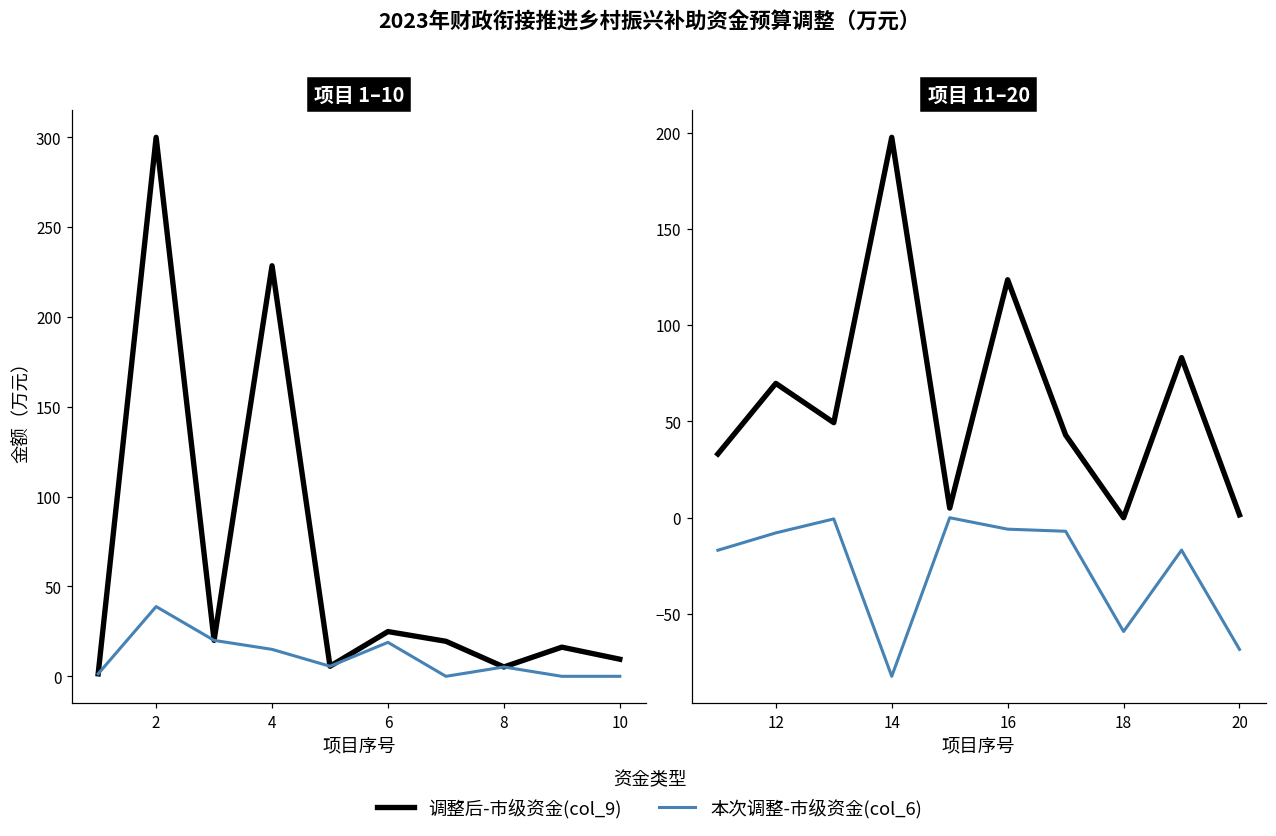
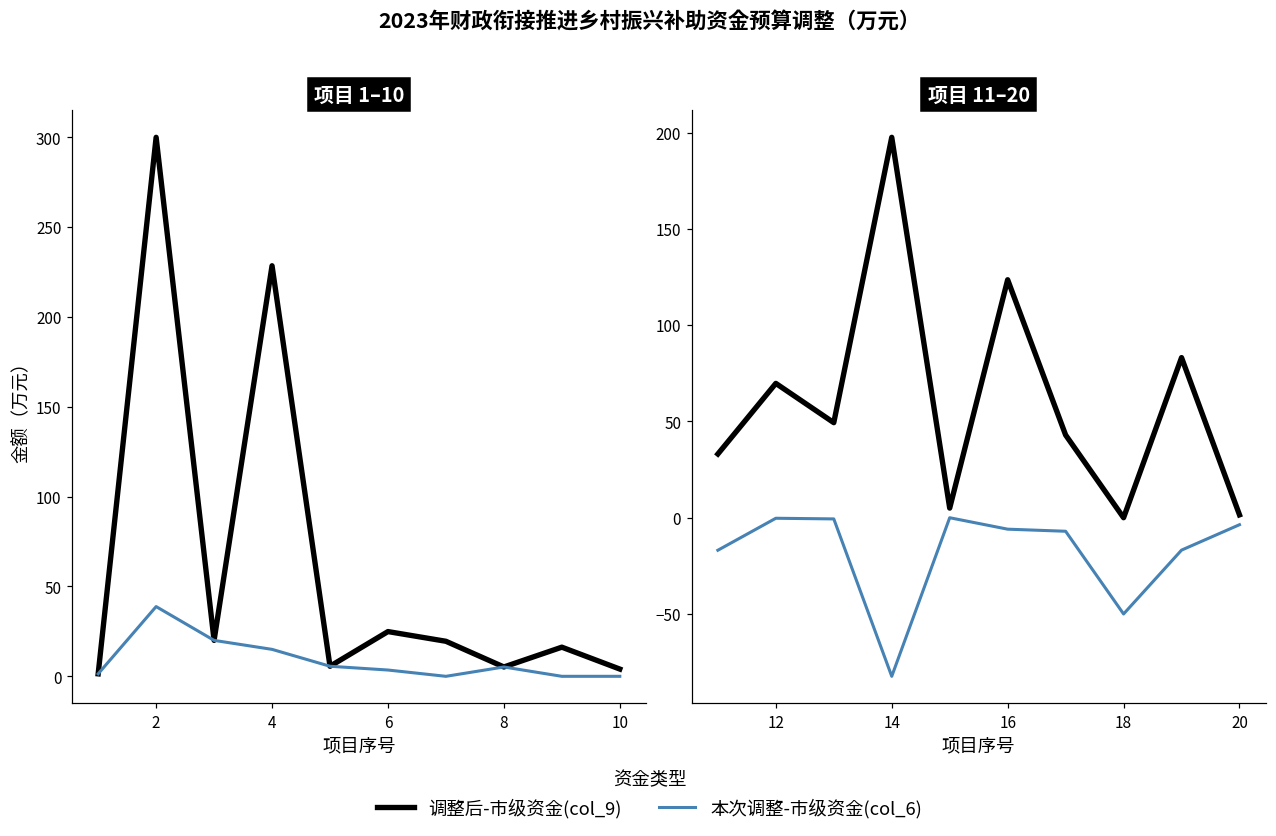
  {
    "项目 1–10": {
      "调整后-市级资金(col_9)": {
        "2": 300,
        "4": 229,
        "6": 25,
-       "10": 10
+       "10": 4
      },
      "本次调整-市级资金(col_6)": {
        "2": 39,
        "4": 15,
-       "6": 19,
+       "6": 4,
        "10": 0
      }
    },
    "项目 11–20": {
      "调整后-市级资金(col_9)": {
        "12": 70,
        "14": 198,
        "16": 124,
        "18": 0,
        "20": 1
      },
      "本次调整-市级资金(col_6)": {
-       "12": -8,
+       "12": 0,
        "14": -82,
        "16": -6,
-       "18": -59,
-       "20": -68
+       "18": -50,
+       "20": -4
      }
    }
  }
